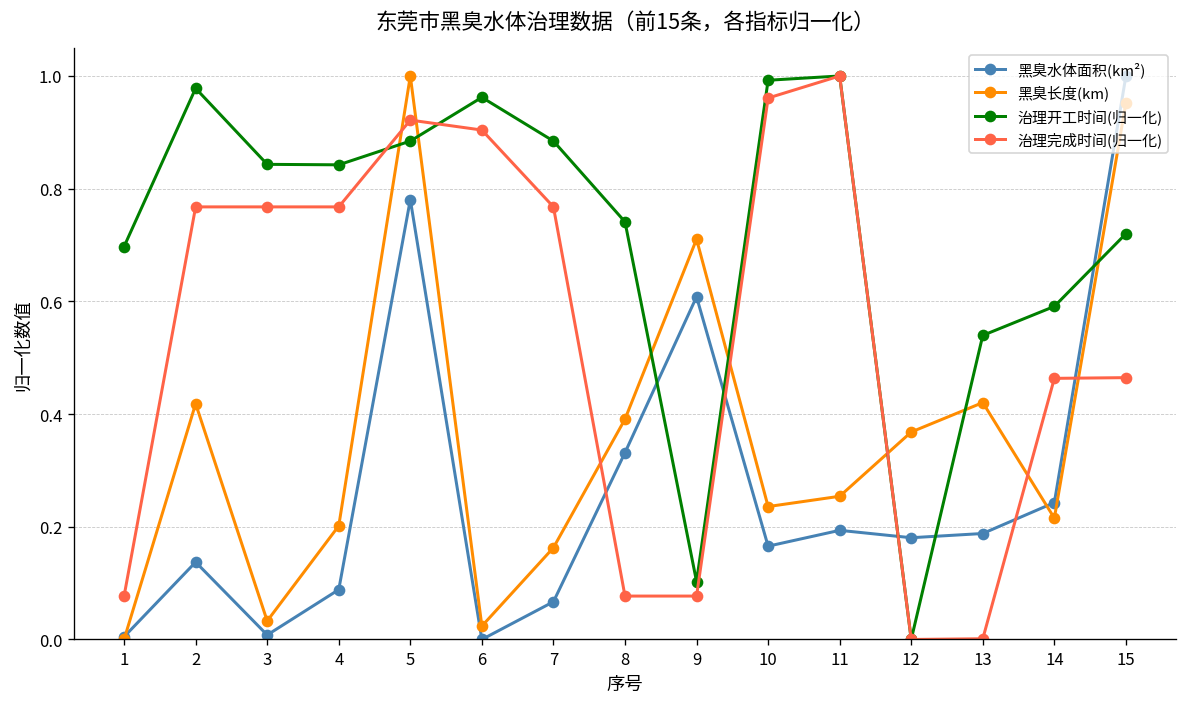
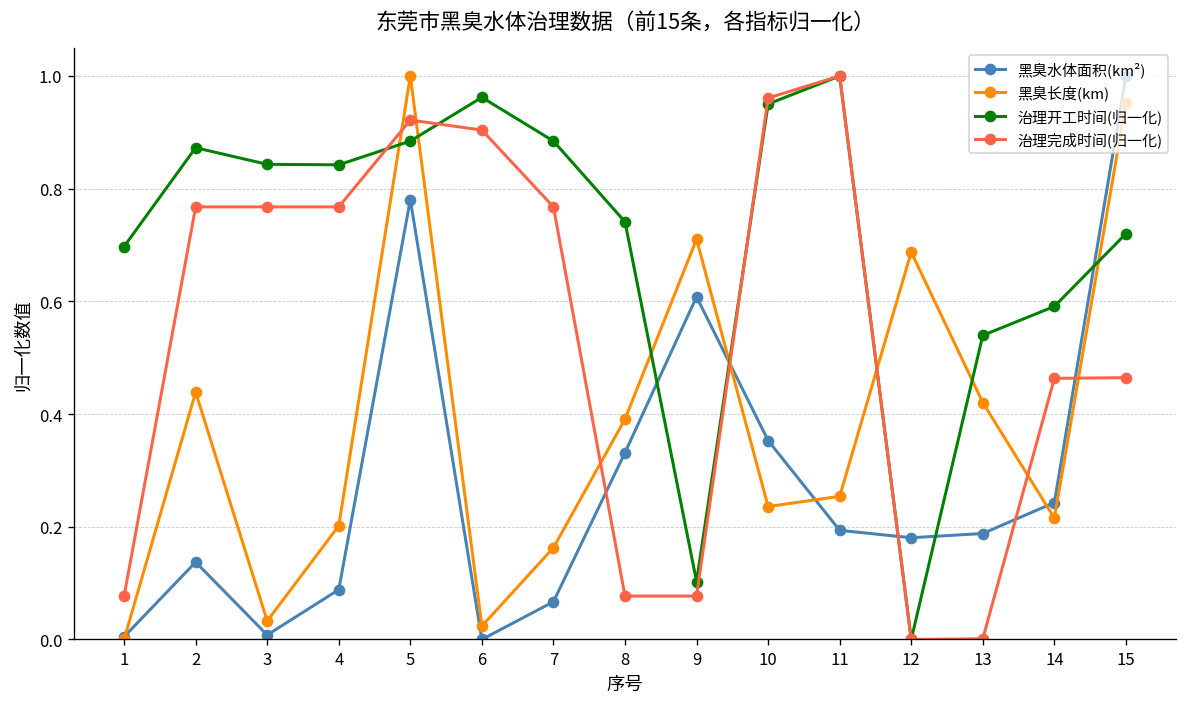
  {
    "黑臭水体面积(km²)": {
      "2": 0.14,
      "3": 0.01,
      "4": 0.09,
      "5": 0.78,
      "6": 0.00,
      "7": 0.07,
      "8": 0.33,
      "9": 0.61,
-     "10": 0.17,
+     "10": 0.35,
      "11": 0.19,
      "12": 0.18,
      "13": 0.19,
      "14": 0.24
    },
    "黑臭长度(km)": {
-     "2": 0.42,
+     "2": 0.44,
      "3": 0.03,
      "4": 0.20,
      "5": 1.00,
      "6": 0.02,
      "7": 0.16,
      "8": 0.39,
      "9": 0.71,
      "10": 0.24,
      "11": 0.25,
-     "12": 0.37,
+     "12": 0.69,
      "13": 0.42,
      "14": 0.22
    },
    "治理开工时间(归一化)": {
      "1": 0.70,
-     "2": 0.98,
+     "2": 0.87,
      "3": 0.84,
      "4": 0.84,
      "5": 0.88,
      "6": 0.96,
      "7": 0.88,
      "8": 0.74,
      "9": 0.10,
-     "10": 0.99,
+     "10": 0.95,
      "13": 0.54,
      "14": 0.59,
      "15": 0.72
    },
    "治理完成时间(归一化)": {
      "1": 0.08,
      "2": 0.77,
      "3": 0.77,
      "4": 0.77,
      "5": 0.92,
      "6": 0.90,
      "7": 0.77,
      "8": 0.08,
      "9": 0.08,
      "10": 0.96,
      "13": 0.00,
      "14": 0.46,
      "15": 0.46
    }
  }
